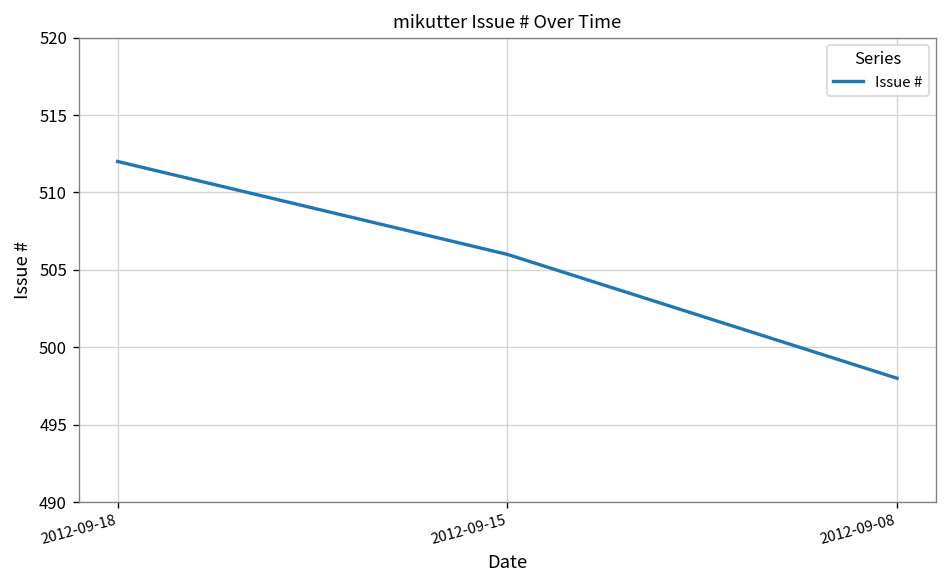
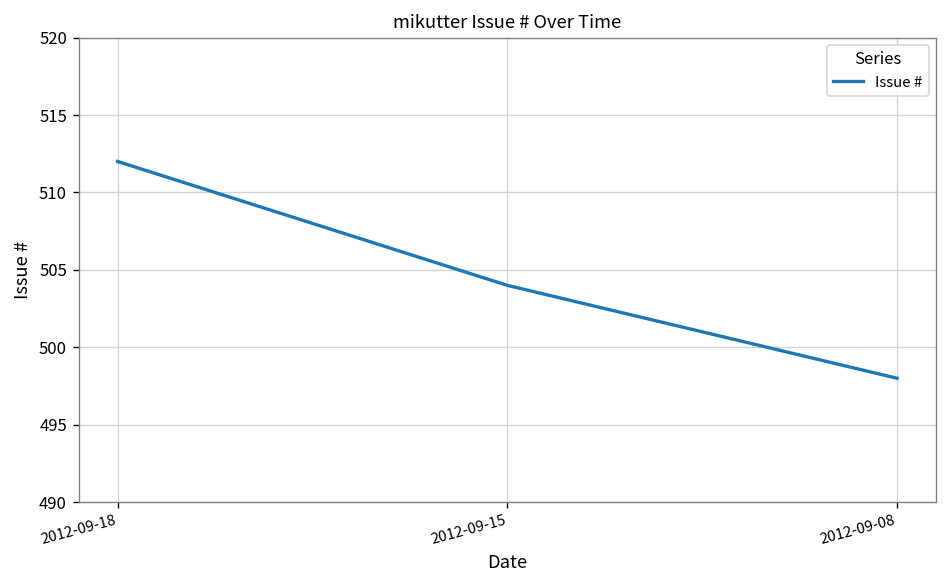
  {
    "2012-09-18": 512,
-   "2012-09-15": 506,
+   "2012-09-15": 504,
    "2012-09-08": 498
  }
